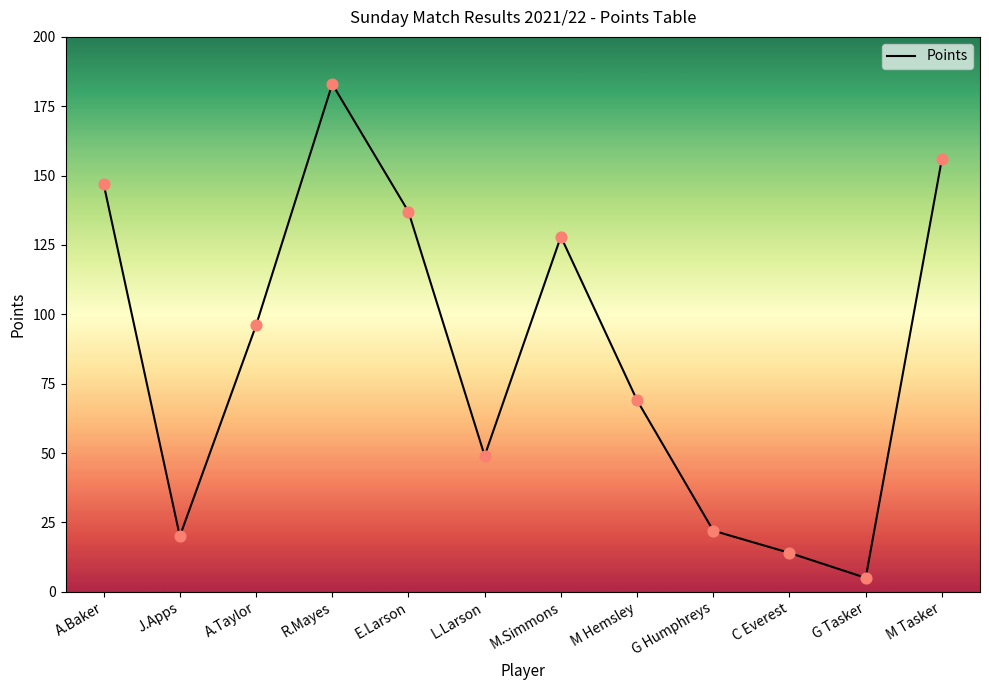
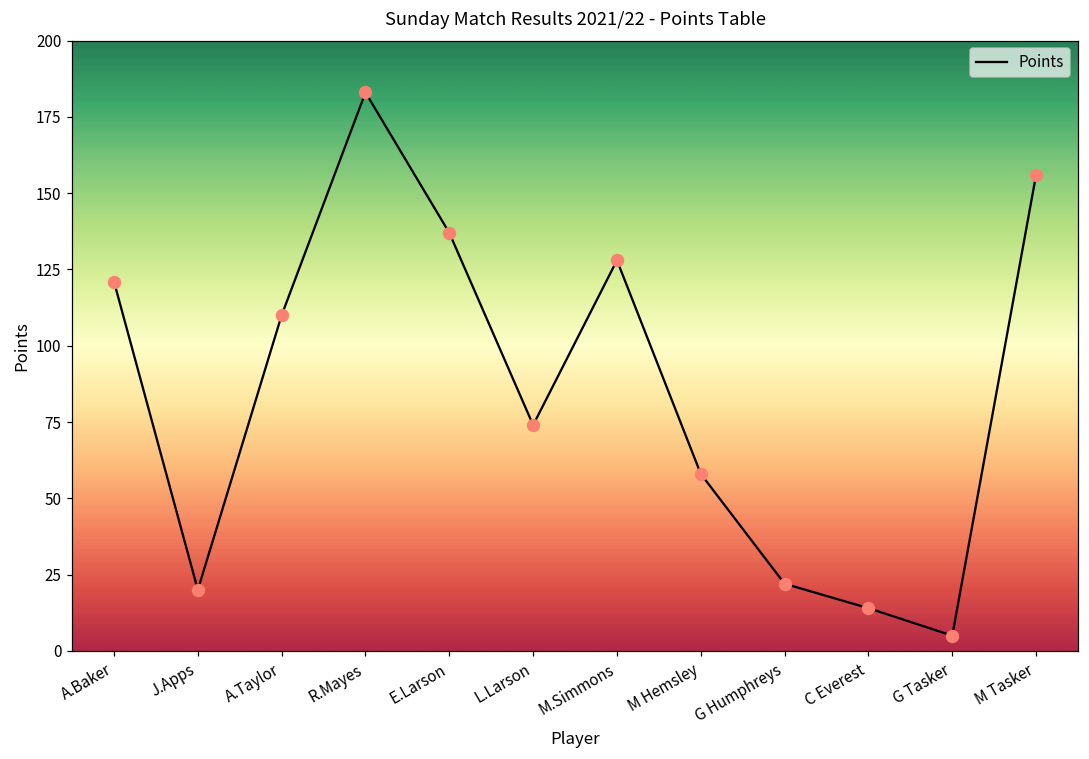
  {
-   "A.Baker": 147,
+   "A.Baker": 121,
    "J.Apps": 20,
-   "A.Taylor": 96,
+   "A.Taylor": 110,
    "R.Mayes": 183,
    "E.Larson": 137,
-   "L.Larson": 49,
+   "L.Larson": 74,
    "M.Simmons": 128,
-   "M Hemsley": 69,
+   "M Hemsley": 58,
    "G Humphreys": 22,
    "C Everest": 14,
    "G Tasker": 5,
    "M Tasker": 156
  }
